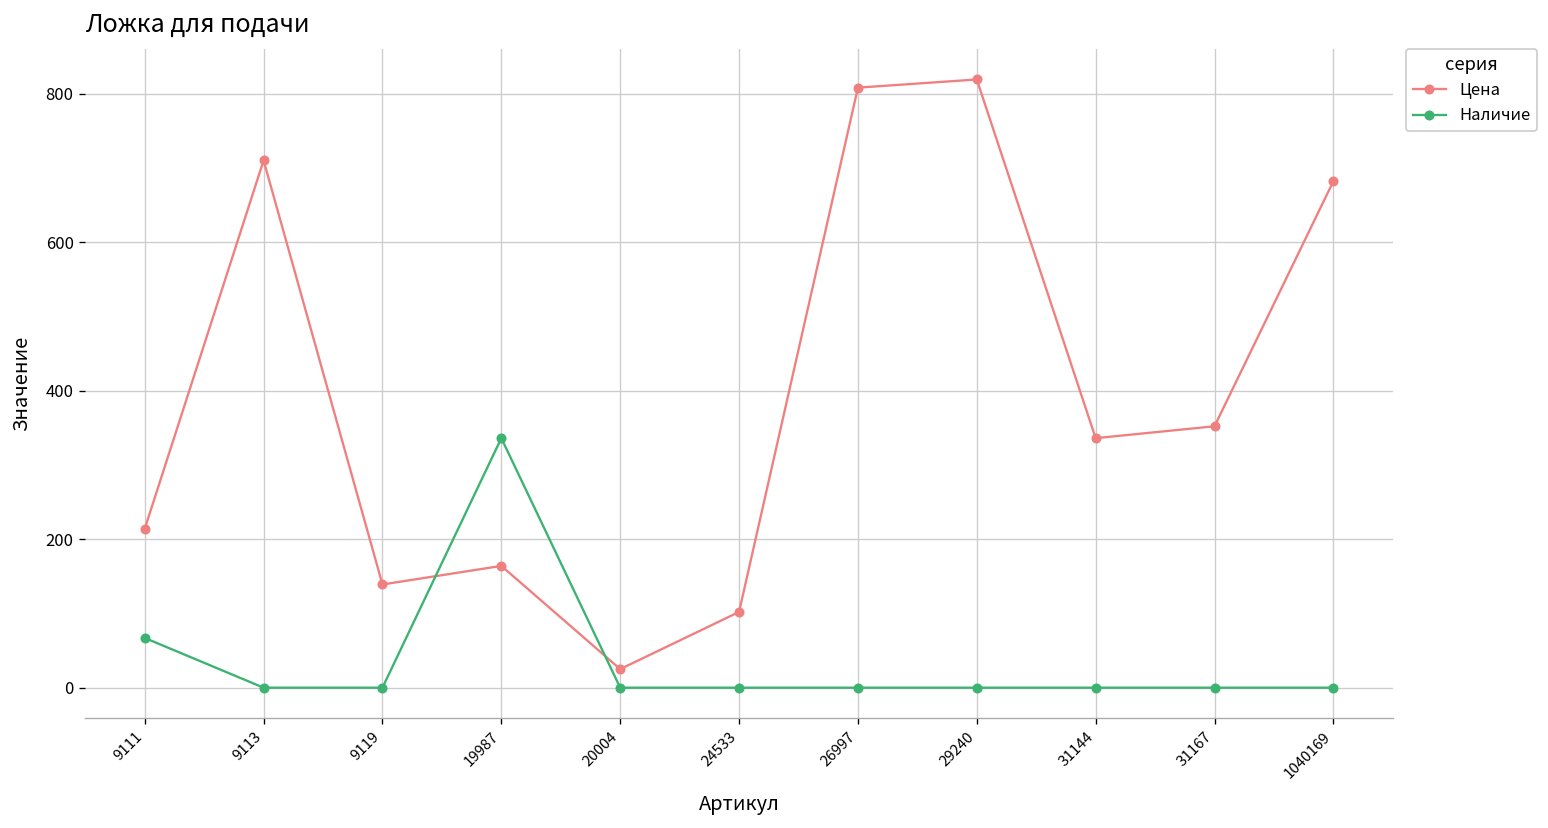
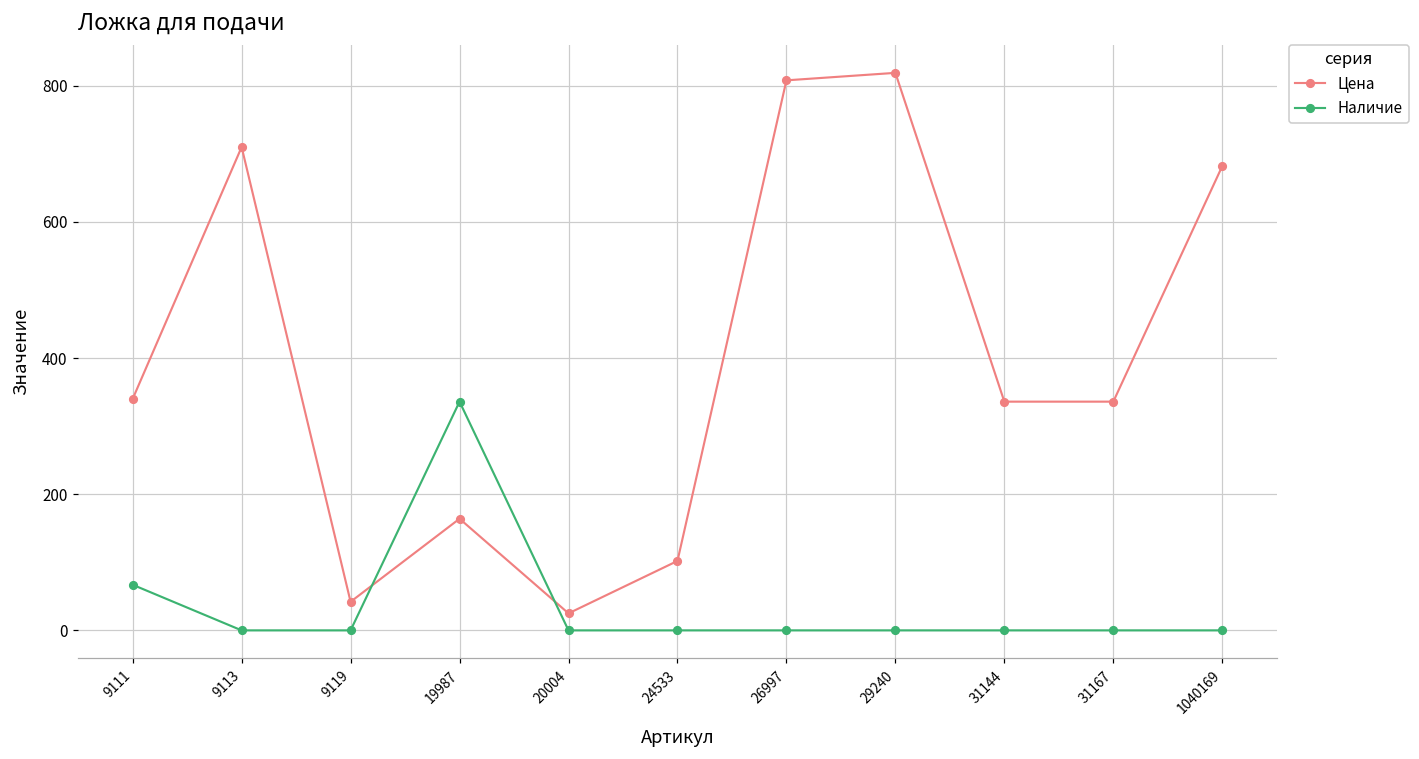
  {
    "Цена": {
-     "9111": 210,
+     "9111": 340,
      "9113": 710,
-     "9119": 140,
+     "9119": 40,
      "19987": 160,
      "20004": 30,
      "24533": 100,
      "26997": 810,
      "29240": 820,
      "31144": 340,
-     "31167": 350,
+     "31167": 340,
      "1040169": 680
    },
    "Наличие": {
      "9111": 70,
      "9113": 0,
      "9119": 0,
      "19987": 340,
      "20004": 0,
      "24533": 0,
      "26997": 0,
      "29240": 0,
      "31144": 0,
      "31167": 0,
      "1040169": 0
    }
  }
